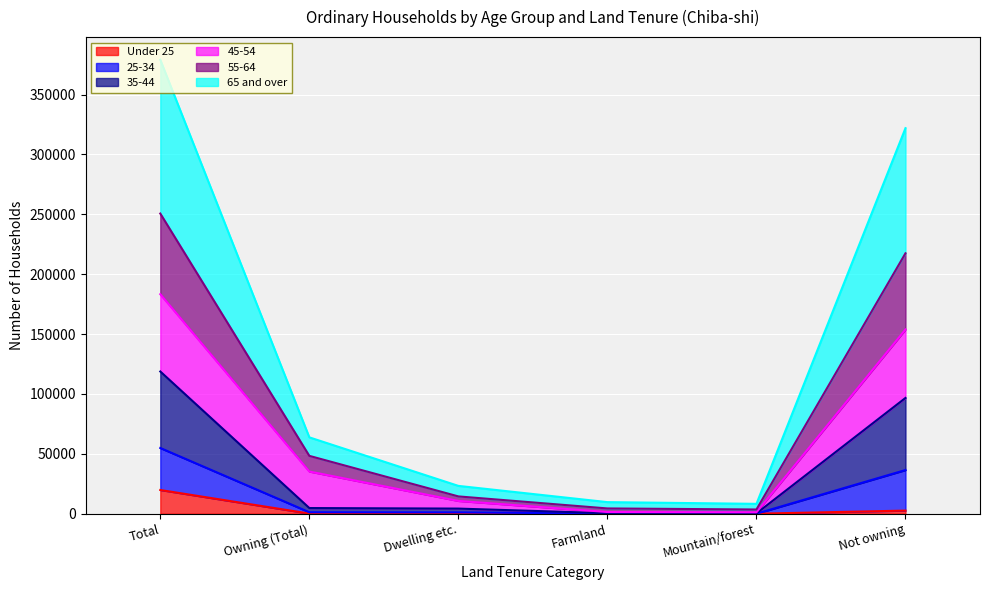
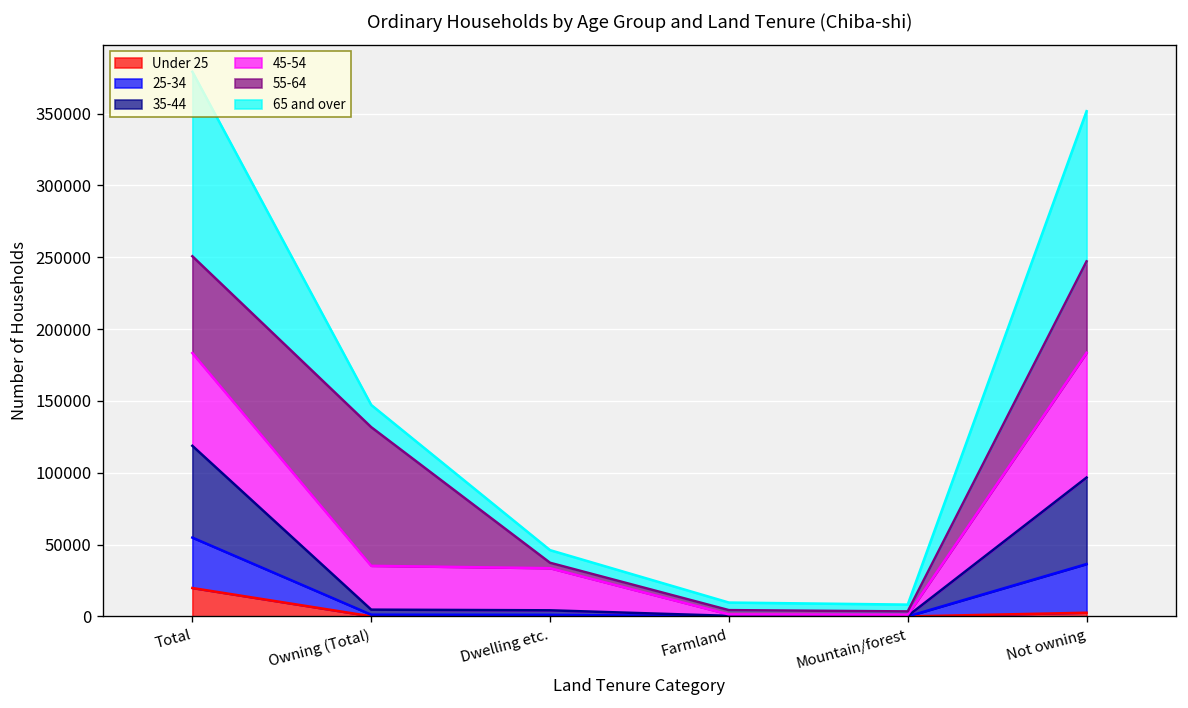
  {
    "Under 25": {
      "Total": 20000,
      "Not owning": 3000
    },
    "25-34": {
      "Total": 35000,
      "Not owning": 34000
    },
    "35-44": {
      "Total": 64000,
      "Owning (Total)": 4000,
      "Dwelling etc.": 3000,
      "Not owning": 60000
    },
    "45-54": {
      "Total": 65000,
      "Owning (Total)": 30000,
-     "Dwelling etc.": 6000,
-     "Not owning": 57000
+     "Dwelling etc.": 29000,
+     "Not owning": 87000
    },
    "55-64": {
      "Total": 67000,
-     "Owning (Total)": 13000,
+     "Owning (Total)": 97000,
      "Dwelling etc.": 4000,
      "Farmland": 3000,
      "Mountain/forest": 2000,
      "Not owning": 64000
    },
    "65 and over": {
      "Owning (Total)": 15000,
      "Dwelling etc.": 9000,
      "Farmland": 5000,
      "Mountain/forest": 5000,
      "Not owning": 105000
    }
  }
